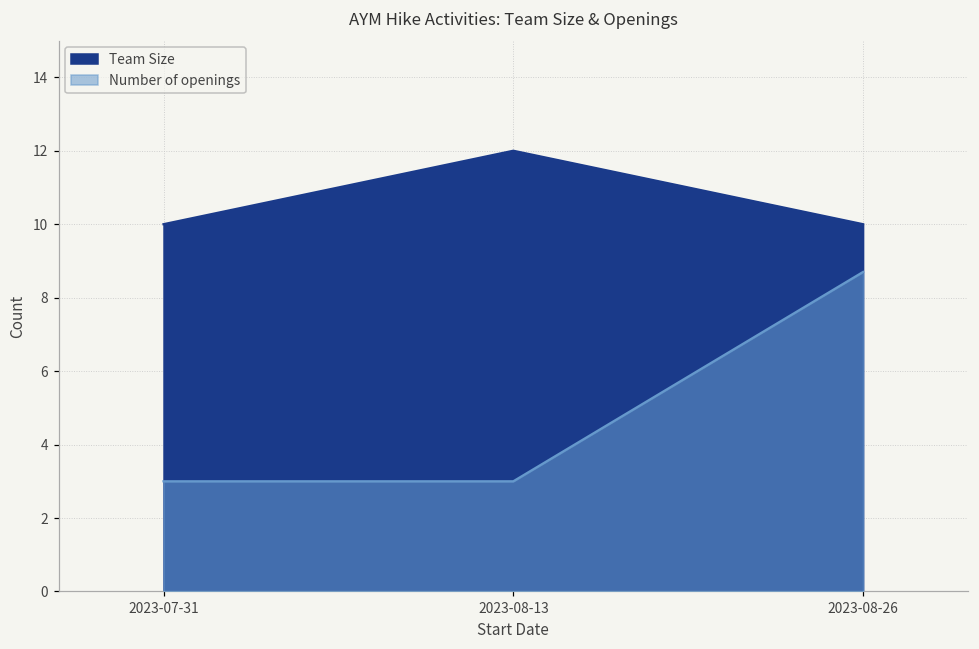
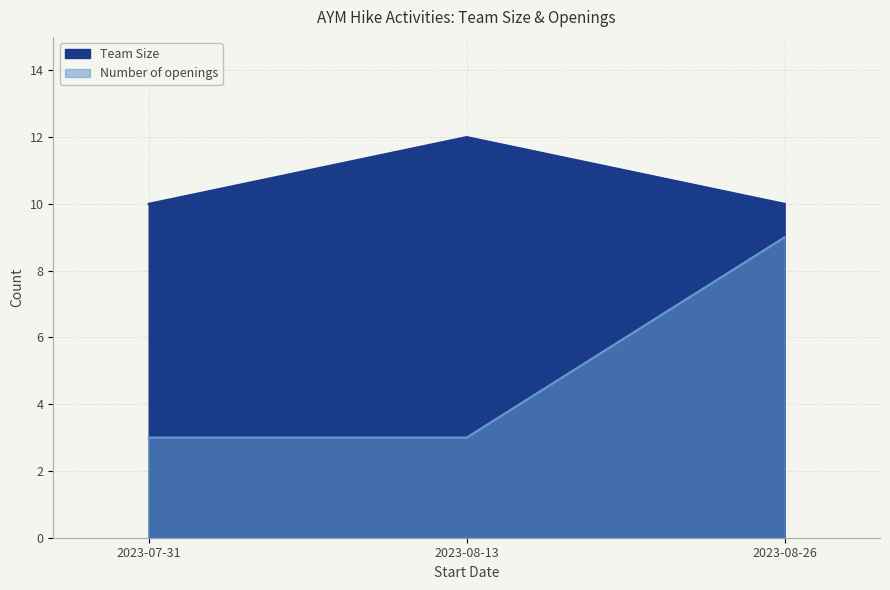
  {
    "Team Size": {
      "2023-07-31": 10.0,
      "2023-08-13": 12.0,
      "2023-08-26": 10.0
    },
    "Number of openings": {
      "2023-07-31": 3.0,
      "2023-08-13": 3.0,
-     "2023-08-26": 8.7
+     "2023-08-26": 9.0
    }
  }
